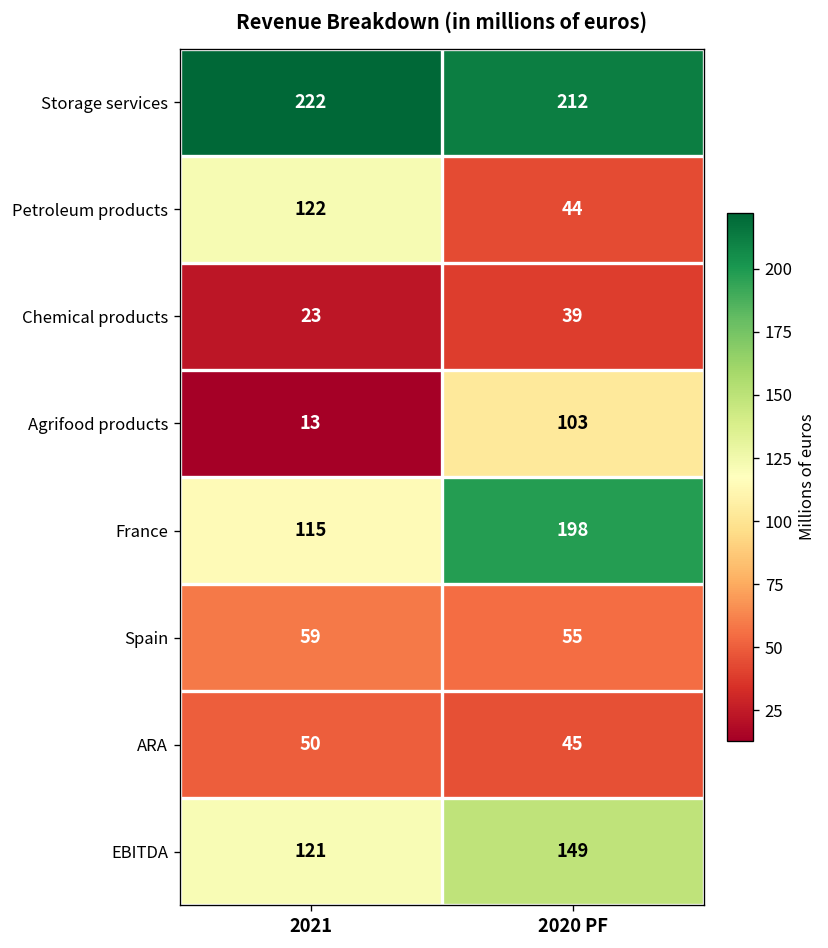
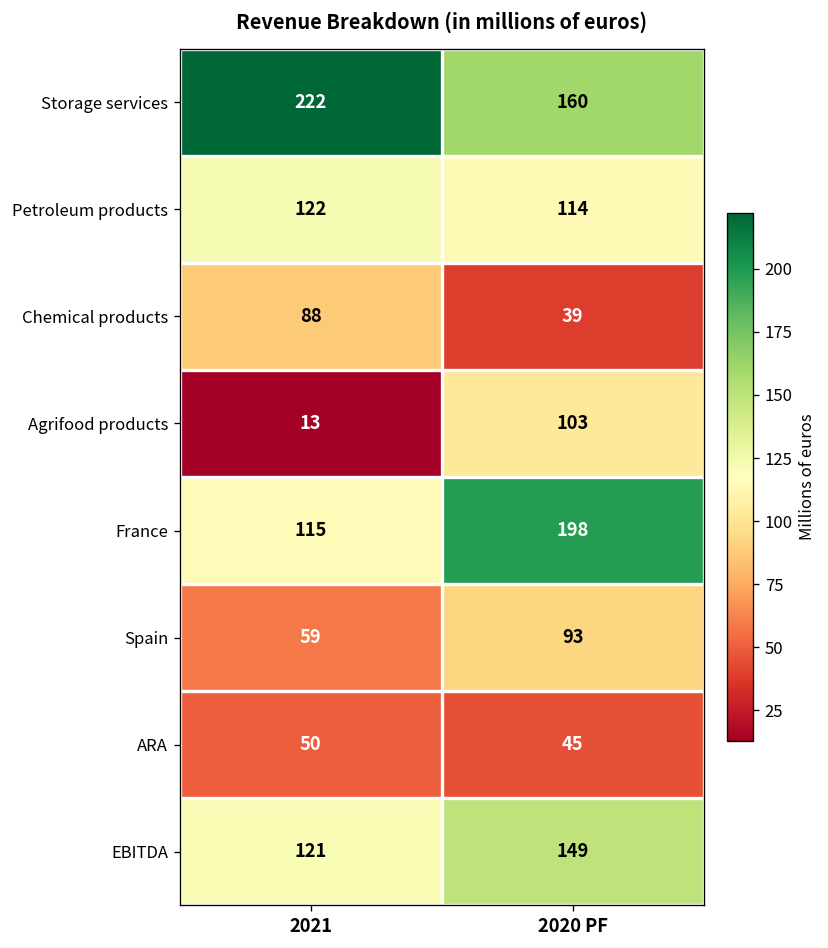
  {
    "Storage services": {
      "2021": 222,
-     "2020 PF": 212
+     "2020 PF": 160
    },
    "Petroleum products": {
      "2021": 122,
-     "2020 PF": 44
+     "2020 PF": 114
    },
    "Chemical products": {
-     "2021": 23,
+     "2021": 88,
      "2020 PF": 39
    },
    "Agrifood products": {
      "2021": 13,
      "2020 PF": 103
    },
    "France": {
      "2021": 115,
      "2020 PF": 198
    },
    "Spain": {
      "2021": 59,
-     "2020 PF": 55
+     "2020 PF": 93
    },
    "ARA": {
      "2021": 50,
      "2020 PF": 45
    },
    "EBITDA": {
      "2021": 121,
      "2020 PF": 149
    }
  }
